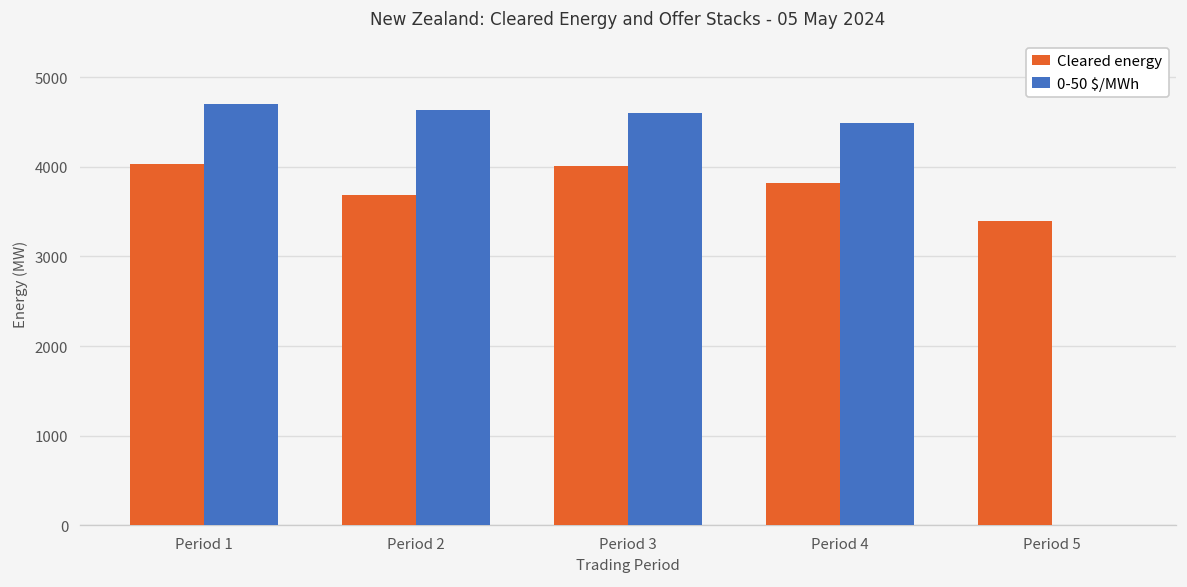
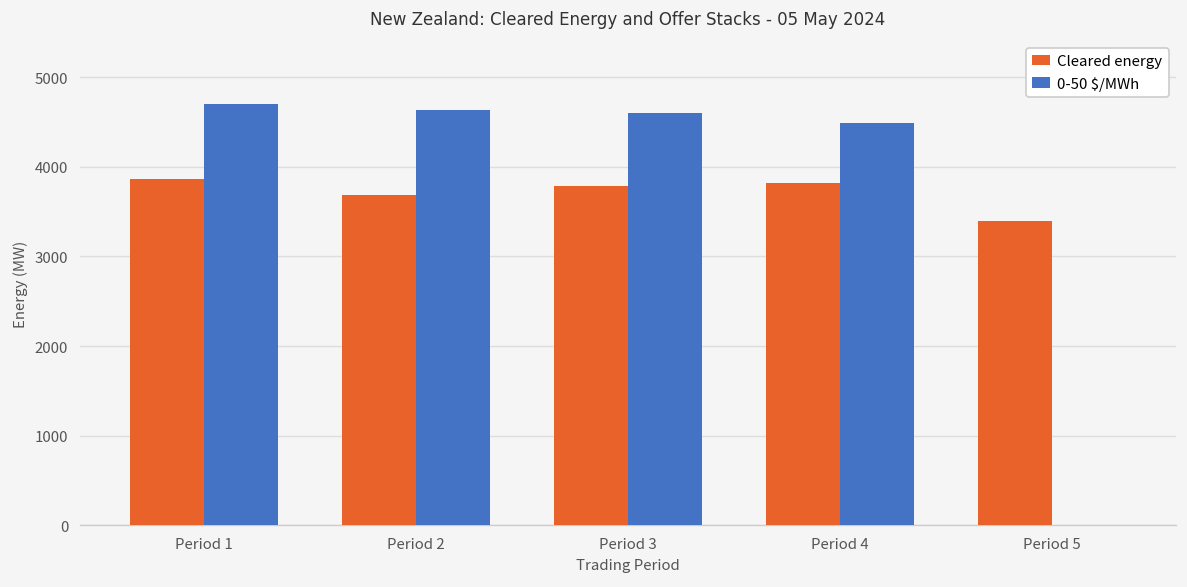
  {
    "Cleared energy": {
-     "Period 1": 4000,
+     "Period 1": 3900,
      "Period 2": 3700,
-     "Period 3": 4000,
+     "Period 3": 3800,
      "Period 4": 3800,
      "Period 5": 3400
    },
    "0-50 $/MWh": {
      "Period 1": 4700,
      "Period 2": 4600,
      "Period 3": 4600,
      "Period 4": 4500,
      "Period 5": 0
    }
  }
